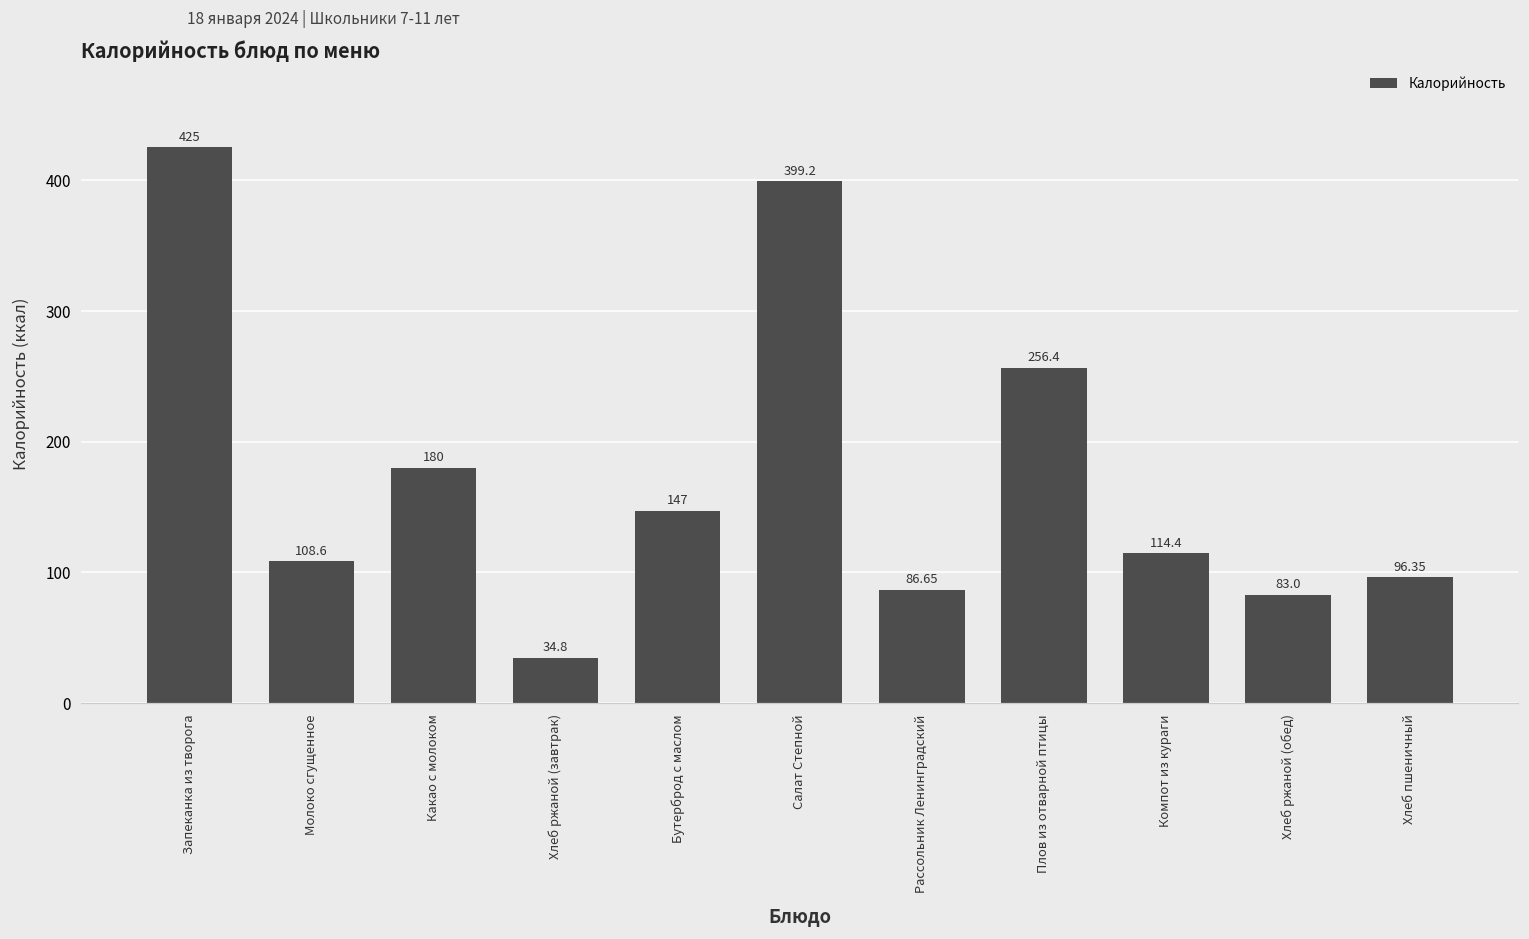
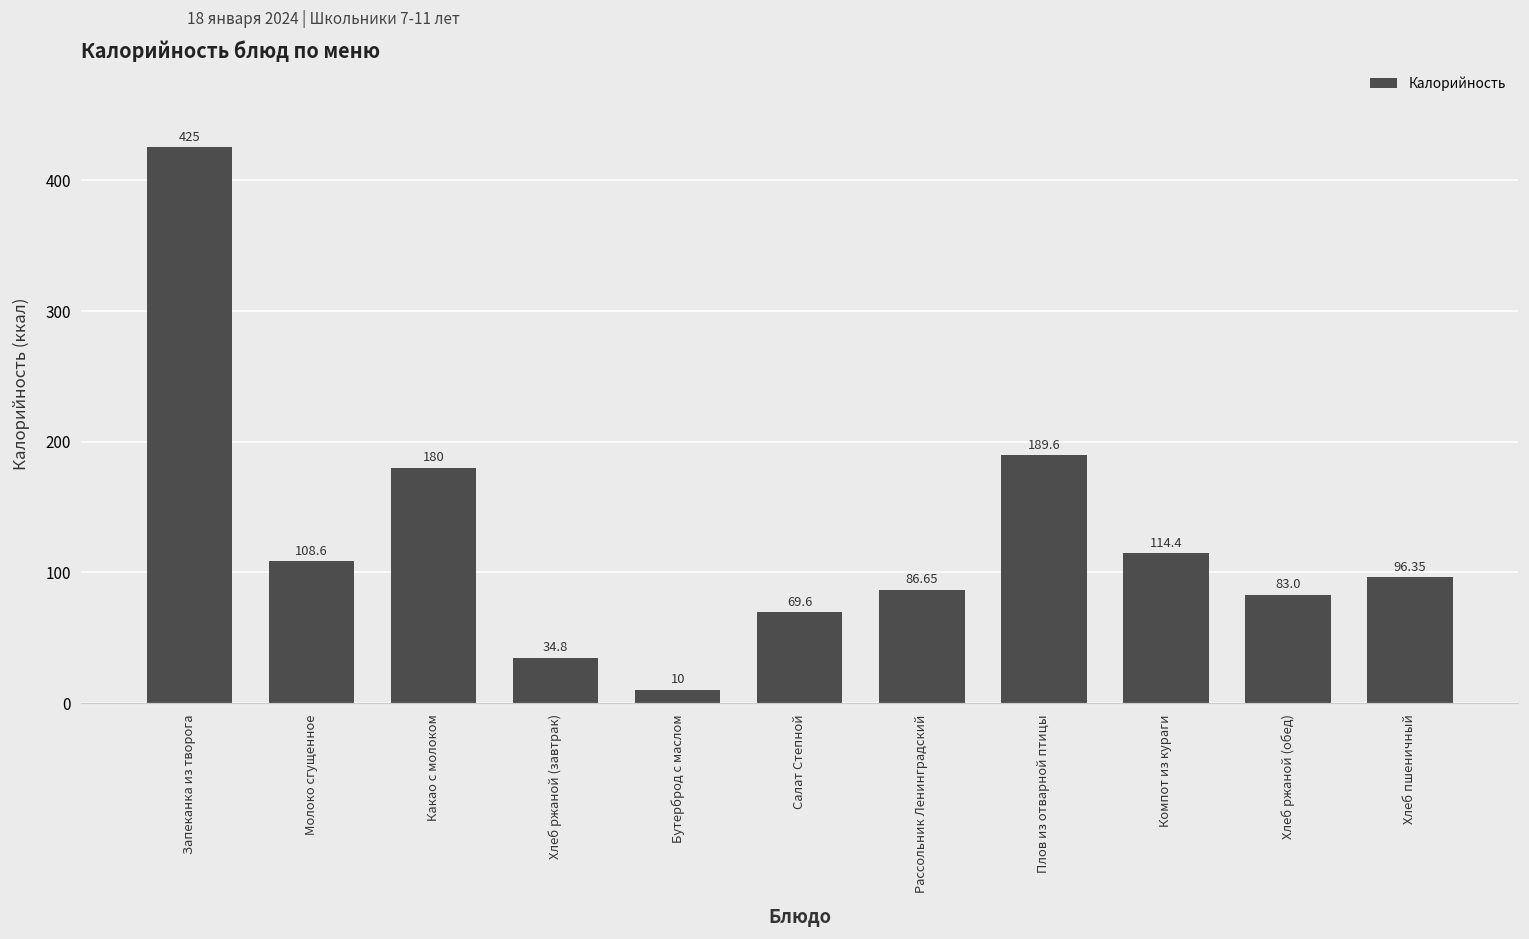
  {
    "Запеканка из творога": 425,
    "Молоко сгущенное": 108.6,
    "Какао с молоком": 180,
    "Хлеб ржаной (завтрак)": 34.8,
-   "Бутерброд с маслом": 147,
-   "Салат Степной": 399.2,
+   "Бутерброд с маслом": 10,
+   "Салат Степной": 69.6,
    "Рассольник Ленинградский": 86.65,
-   "Плов из отварной птицы": 256.4,
+   "Плов из отварной птицы": 189.6,
    "Компот из кураги": 114.4,
    "Хлеб ржаной (обед)": 83.0,
    "Хлеб пшеничный": 96.35
  }
